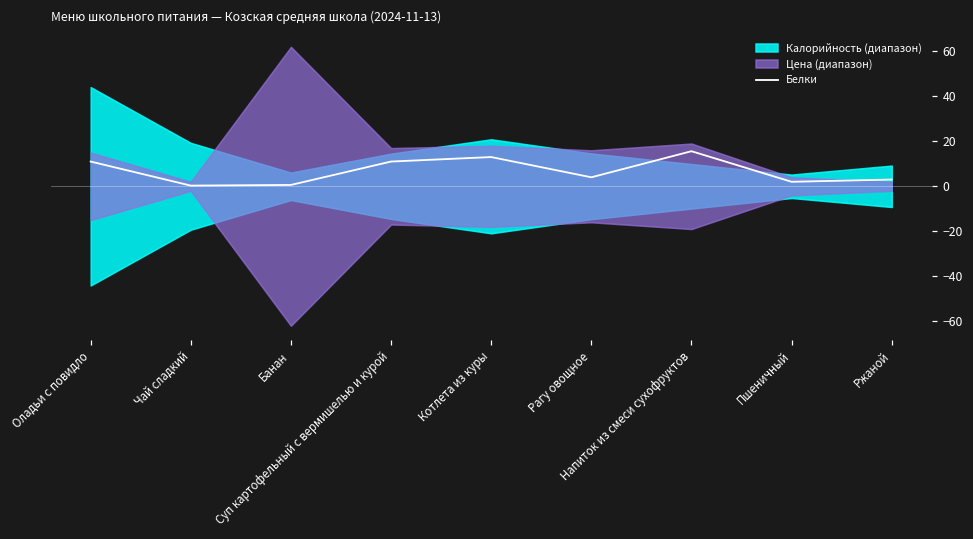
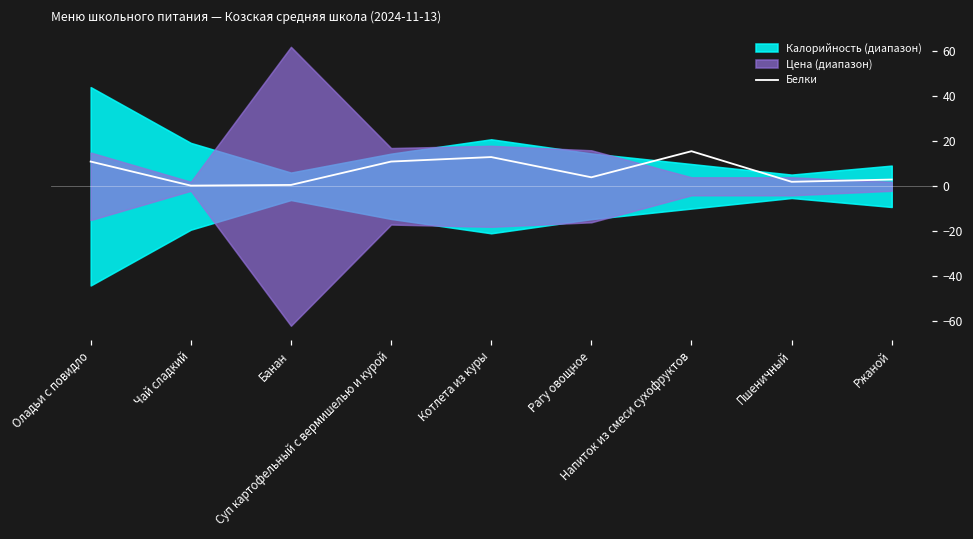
  {
    "Белки": {
      "Оладьи с повидло": 11,
      "Чай сладкий": 0,
      "Банан": 1,
      "Суп картофельный с вермишелью и курой": 11,
      "Котлета из куры": 13,
      "Рагу овощное": 4,
      "Напиток из смеси сухофруктов": 16,
      "Пшеничный": 2
    },
    "Цена (диапазон)": {
-     "Напиток из смеси сухофруктов": 19
+     "Напиток из смеси сухофруктов": 4
    }
  }
